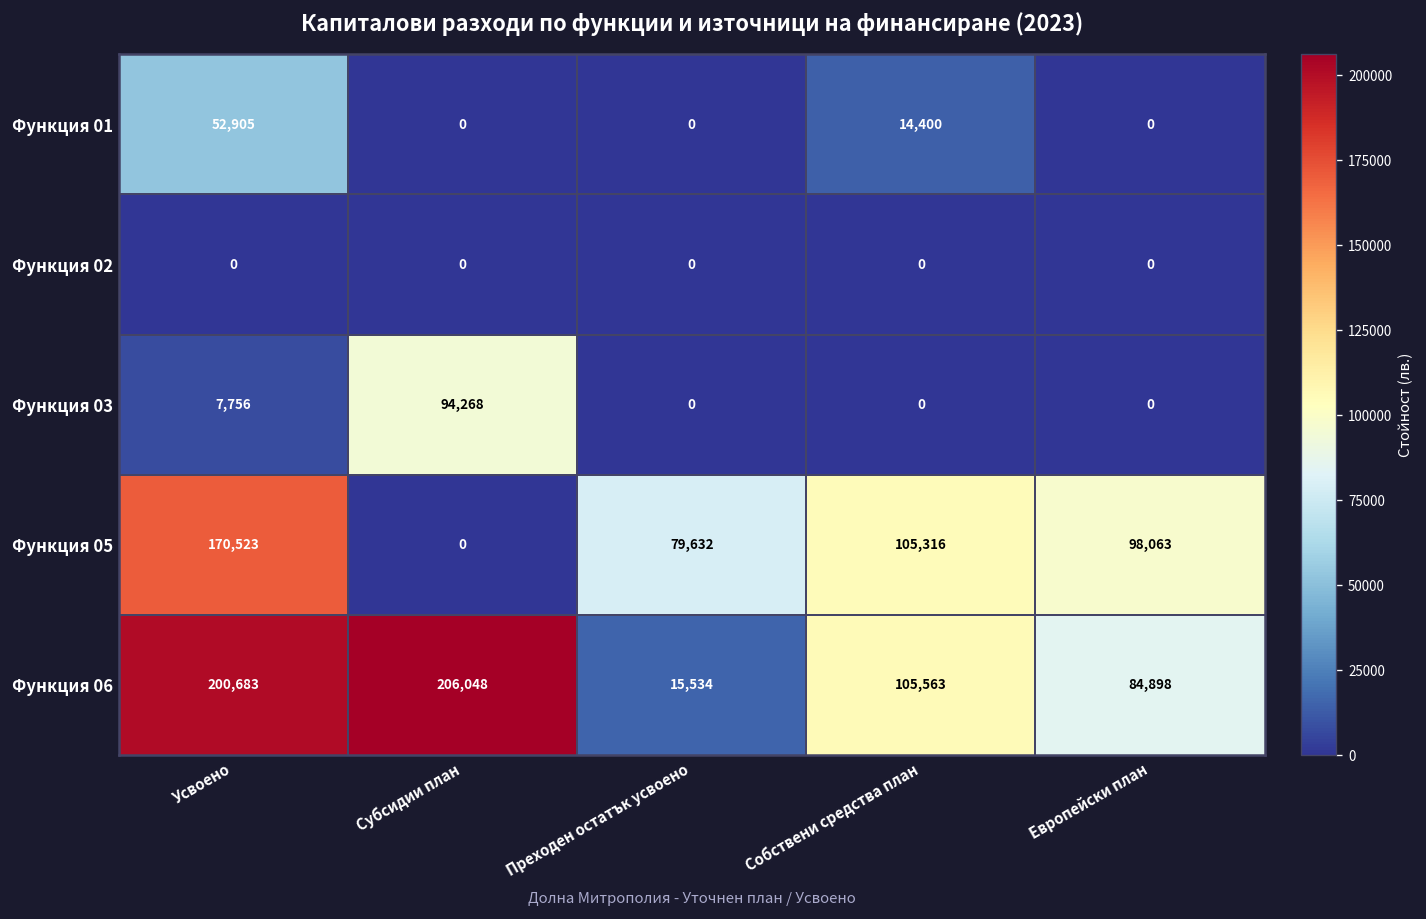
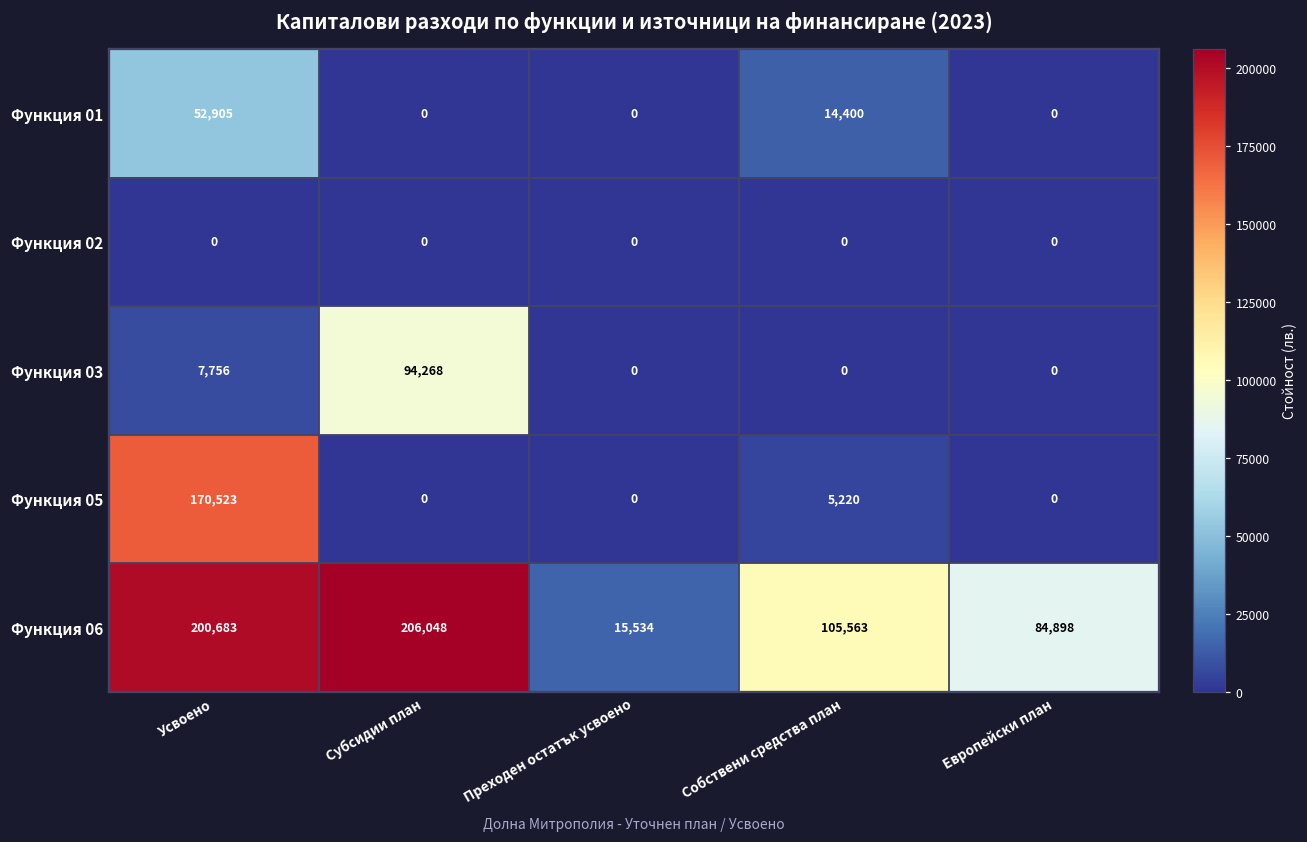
  {
    "Функция 01": {
      "Усвоено": "52,905",
      "Субсидии план": "0",
      "Преходен остатък усвоено": "0",
      "Собствени средства план": "14,400",
      "Европейски план": "0"
    },
    "Функция 02": {
      "Усвоено": "0",
      "Субсидии план": "0",
      "Преходен остатък усвоено": "0",
      "Собствени средства план": "0",
      "Европейски план": "0"
    },
    "Функция 03": {
      "Усвоено": "7,756",
      "Субсидии план": "94,268",
      "Преходен остатък усвоено": "0",
      "Собствени средства план": "0",
      "Европейски план": "0"
    },
    "Функция 05": {
      "Усвоено": "170,523",
      "Субсидии план": "0",
-     "Преходен остатък усвоено": "79,632",
-     "Собствени средства план": "105,316",
-     "Европейски план": "98,063"
+     "Преходен остатък усвоено": "0",
+     "Собствени средства план": "5,220",
+     "Европейски план": "0"
    },
    "Функция 06": {
      "Усвоено": "200,683",
      "Субсидии план": "206,048",
      "Преходен остатък усвоено": "15,534",
      "Собствени средства план": "105,563",
      "Европейски план": "84,898"
    }
  }
